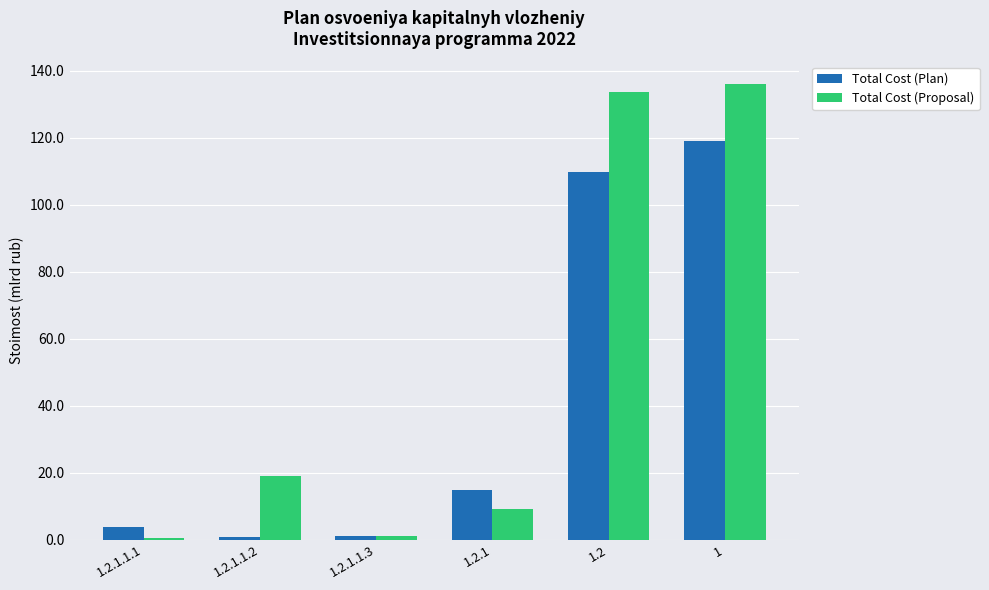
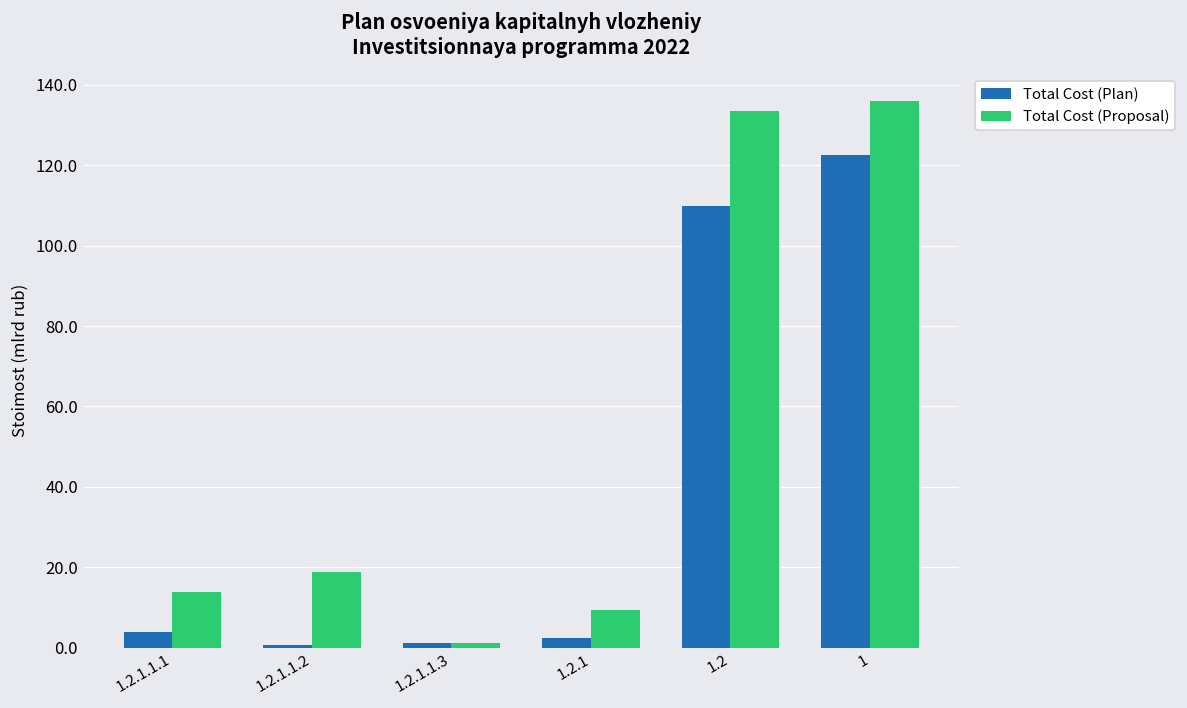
  {
    "Total Cost (Plan)": {
      "1.2.1.1.1": 4,
      "1.2.1.1.3": 1,
-     "1.2.1": 15,
+     "1.2.1": 2,
      "1.2": 110,
-     "1": 119
+     "1": 123
    },
    "Total Cost (Proposal)": {
-     "1.2.1.1.1": 1,
+     "1.2.1.1.1": 14,
      "1.2.1.1.2": 19,
      "1.2.1.1.3": 1,
      "1.2.1": 9,
      "1.2": 134,
      "1": 136
    }
  }
